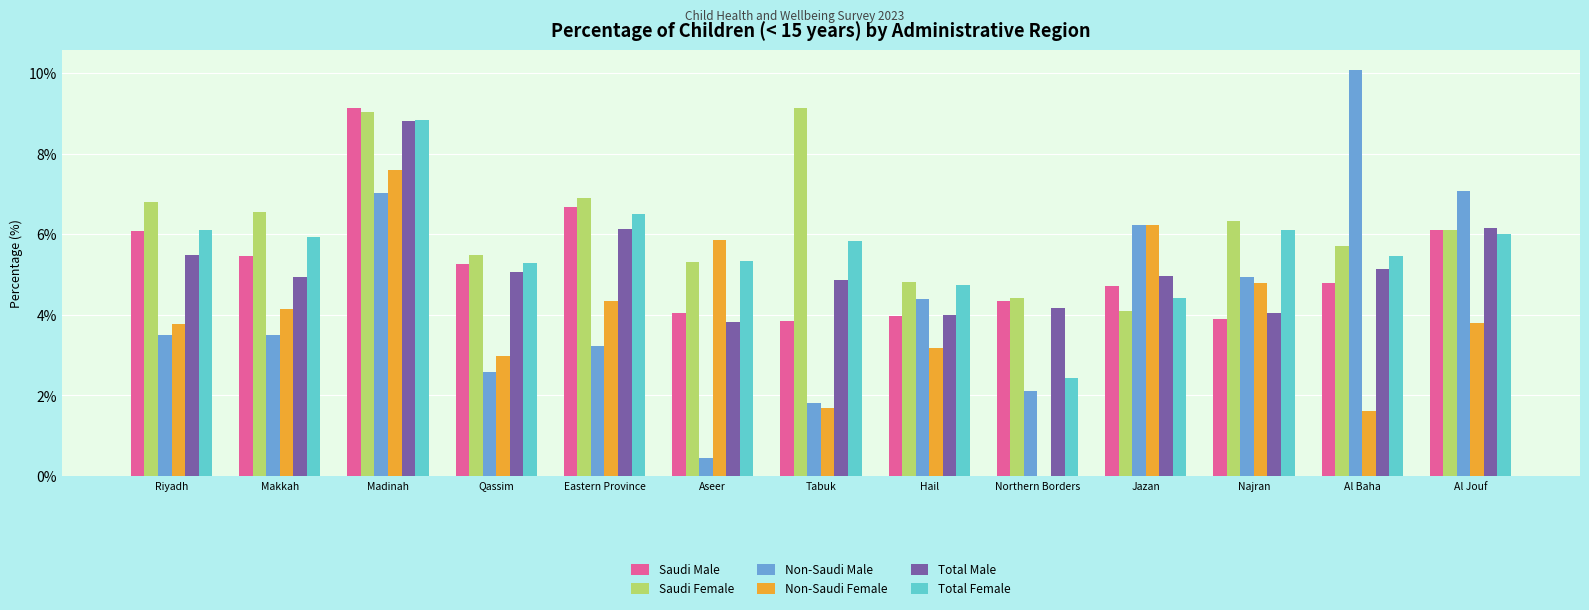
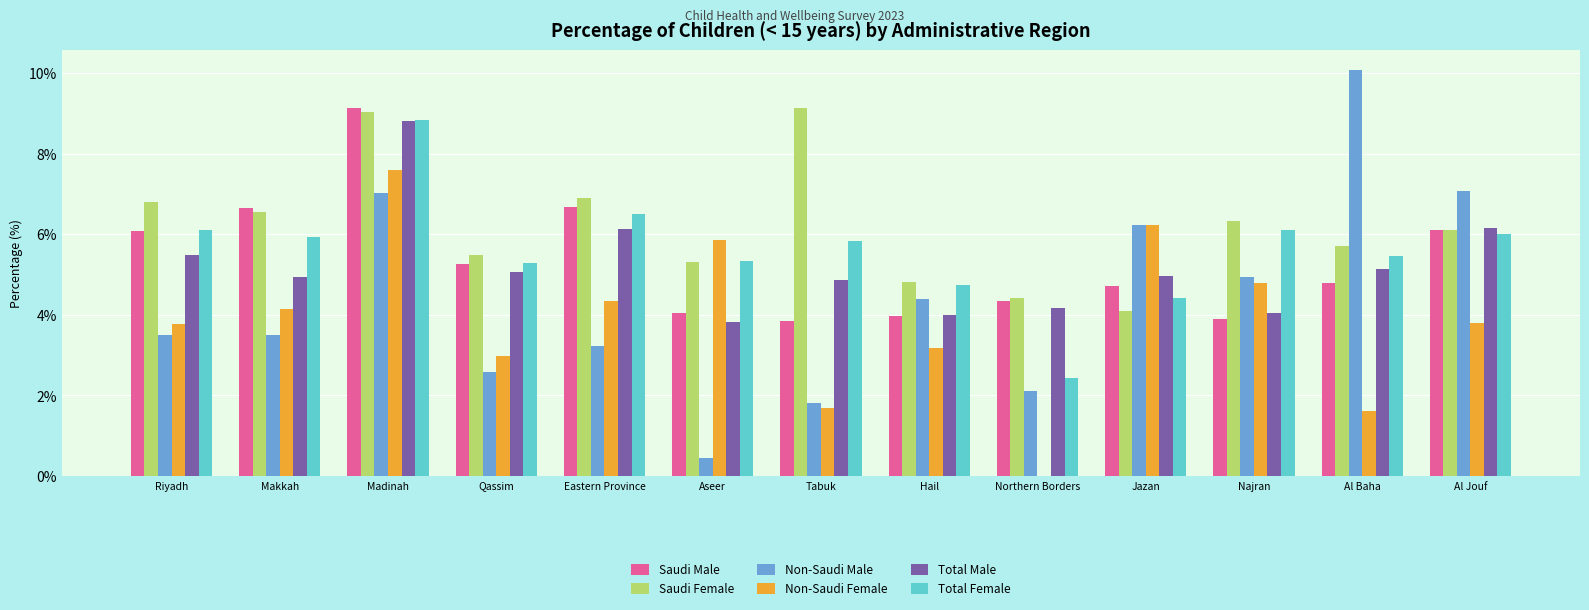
  {
    "Saudi Male": {
      "Riyadh": "6.1%",
-     "Makkah": "5.5%",
+     "Makkah": "6.6%",
      "Madinah": "9.1%",
      "Qassim": "5.3%",
      "Eastern Province": "6.7%",
      "Aseer": "4.0%",
      "Tabuk": "3.9%",
      "Hail": "4.0%",
      "Northern Borders": "4.4%",
      "Jazan": "4.7%",
      "Najran": "3.9%",
      "Al Baha": "4.8%",
      "Al Jouf": "6.1%"
    },
    "Saudi Female": {
      "Riyadh": "6.8%",
      "Makkah": "6.5%",
      "Madinah": "9.0%",
      "Qassim": "5.5%",
      "Eastern Province": "6.9%",
      "Aseer": "5.3%",
      "Tabuk": "9.1%",
      "Hail": "4.8%",
      "Northern Borders": "4.4%",
      "Jazan": "4.1%",
      "Najran": "6.3%",
      "Al Baha": "5.7%",
      "Al Jouf": "6.1%"
    },
    "Non-Saudi Female": {
      "Riyadh": "3.8%",
      "Makkah": "4.1%",
      "Madinah": "7.6%",
      "Qassim": "3.0%",
      "Eastern Province": "4.4%",
      "Aseer": "5.9%",
      "Tabuk": "1.7%",
      "Hail": "3.2%",
      "Northern Borders": "0.0%",
      "Jazan": "6.2%",
      "Najran": "4.8%",
      "Al Baha": "1.6%",
      "Al Jouf": "3.8%"
    },
    "Total Male": {
      "Riyadh": "5.5%",
      "Makkah": "4.9%",
      "Madinah": "8.8%",
      "Qassim": "5.1%",
      "Eastern Province": "6.1%",
      "Aseer": "3.8%",
      "Tabuk": "4.9%",
      "Hail": "4.0%",
      "Northern Borders": "4.2%",
      "Jazan": "5.0%",
      "Najran": "4.0%",
      "Al Baha": "5.1%",
      "Al Jouf": "6.2%"
    }
  }
